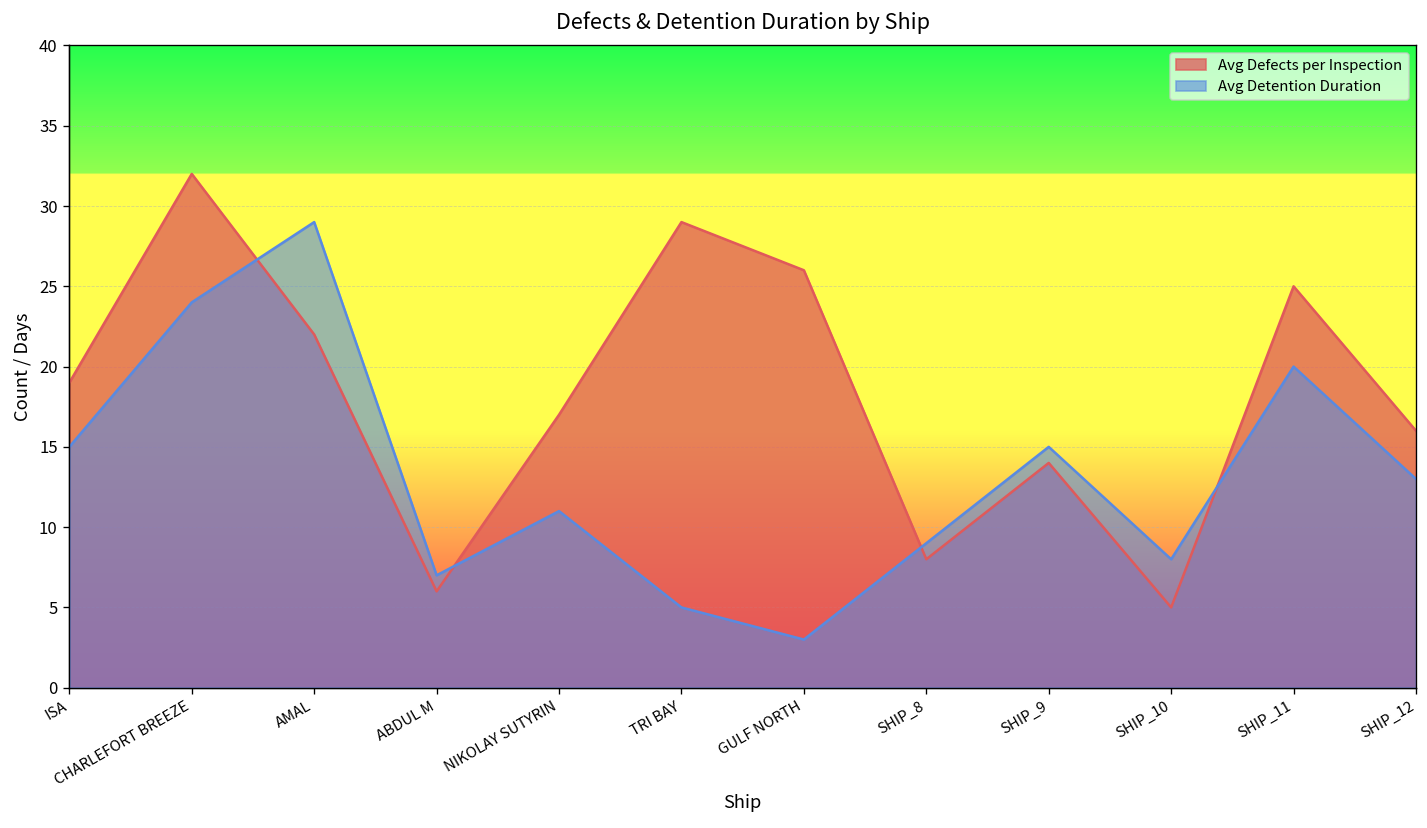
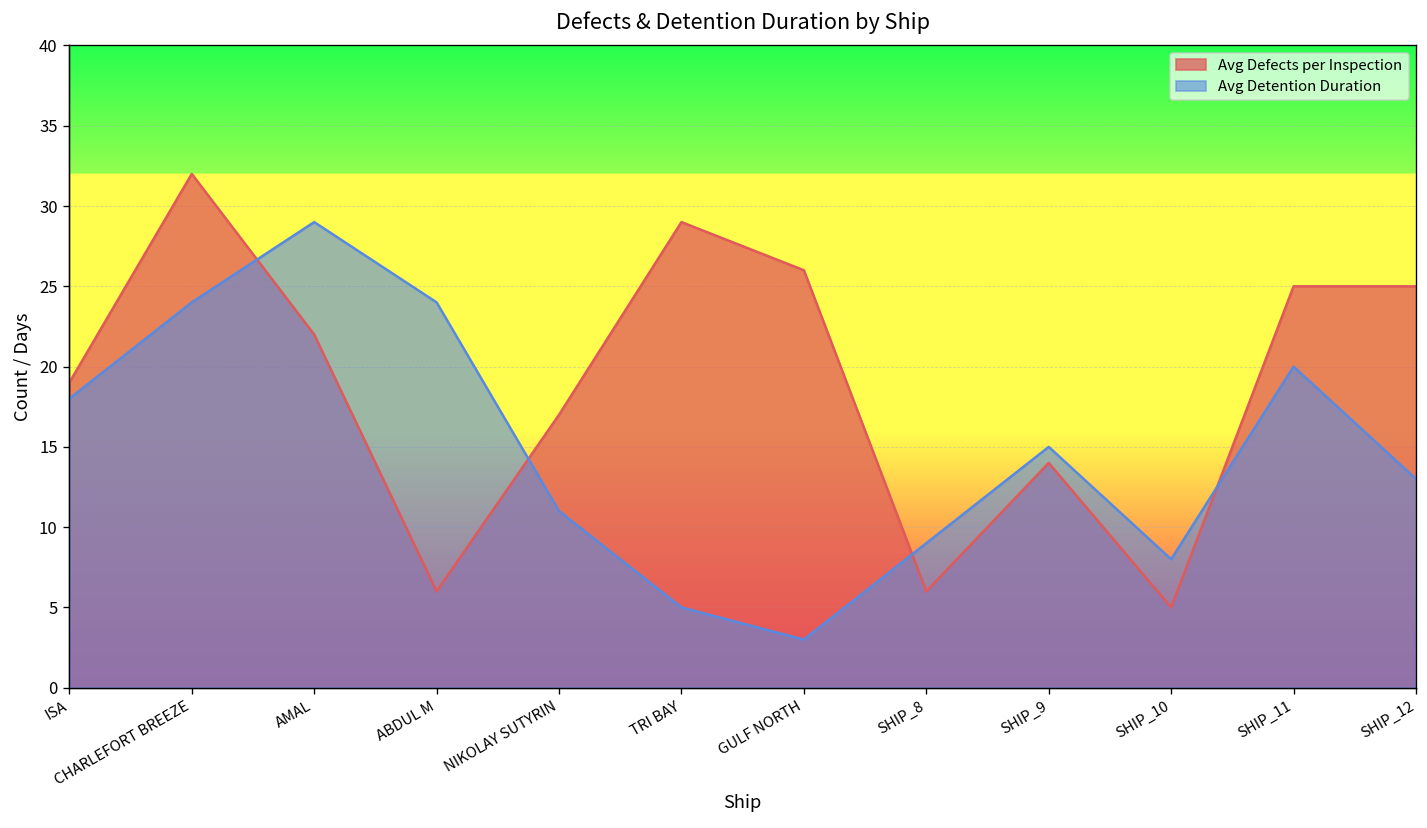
  {
    "Avg Defects per Inspection": {
      "ISA": 19,
      "CHARLEFORT BREEZE": 32,
      "AMAL": 22,
      "ABDUL M": 6,
      "NIKOLAY SUTYRIN": 17,
      "TRI BAY": 29,
      "GULF NORTH": 26,
-     "SHIP_8": 8,
+     "SHIP_8": 6,
      "SHIP_9": 14,
      "SHIP_10": 5,
      "SHIP_11": 25,
-     "SHIP_12": 16
+     "SHIP_12": 25
    },
    "Avg Detention Duration": {
-     "ISA": 15,
+     "ISA": 18,
      "CHARLEFORT BREEZE": 24,
      "AMAL": 29,
-     "ABDUL M": 7,
+     "ABDUL M": 24,
      "NIKOLAY SUTYRIN": 11,
      "TRI BAY": 5,
      "GULF NORTH": 3,
      "SHIP_8": 9,
      "SHIP_9": 15,
      "SHIP_10": 8,
      "SHIP_11": 20,
      "SHIP_12": 13
    }
  }
